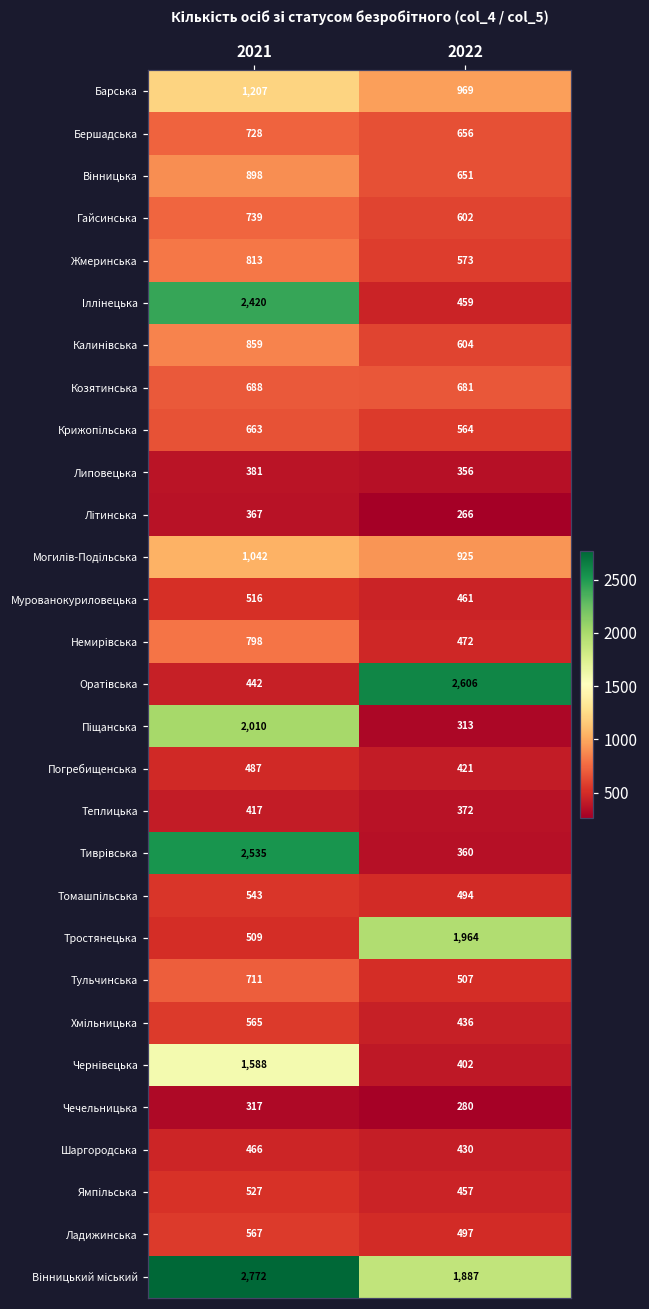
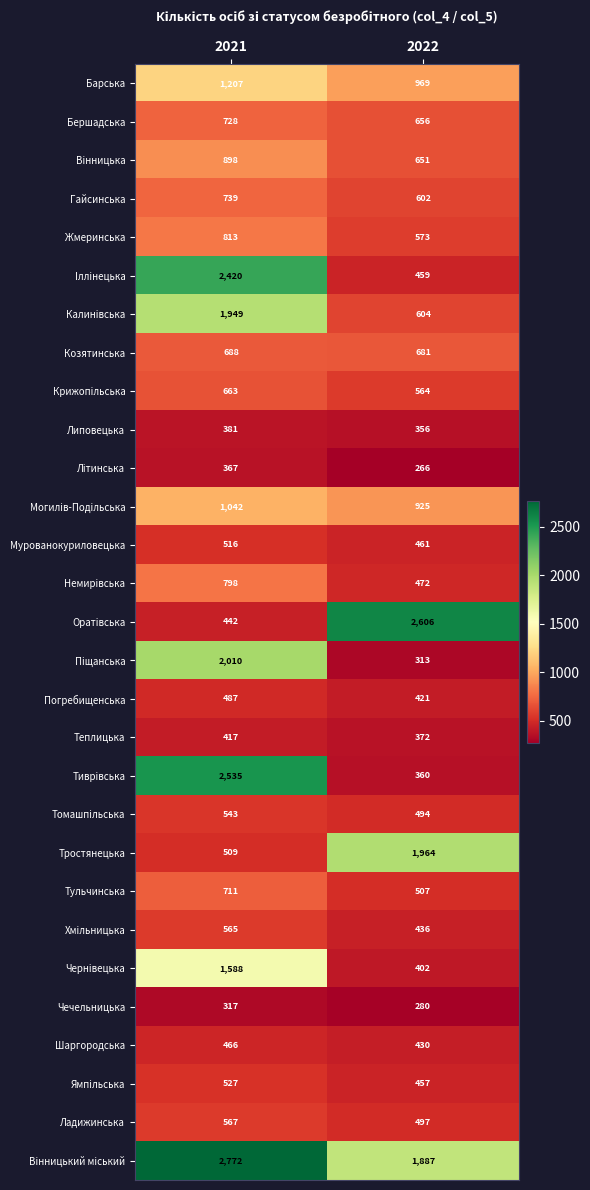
  {
    "Барська": {
      "2021": "1,207",
      "2022": "969"
    },
    "Бершадська": {
      "2021": "728",
      "2022": "656"
    },
    "Вінницька": {
      "2021": "898",
      "2022": "651"
    },
    "Гайсинська": {
      "2021": "739",
      "2022": "602"
    },
    "Жмеринська": {
      "2021": "813",
      "2022": "573"
    },
    "Іллінецька": {
      "2021": "2,420",
      "2022": "459"
    },
    "Калинівська": {
-     "2021": "859",
+     "2021": "1,949",
      "2022": "604"
    },
    "Козятинська": {
      "2021": "688",
      "2022": "681"
    },
    "Крижопільська": {
      "2021": "663",
      "2022": "564"
    },
    "Липовецька": {
      "2021": "381",
      "2022": "356"
    },
    "Літинська": {
      "2021": "367",
      "2022": "266"
    },
    "Могилів-Подільська": {
      "2021": "1,042",
      "2022": "925"
    },
    "Мурованокуриловецька": {
      "2021": "516",
      "2022": "461"
    },
    "Немирівська": {
      "2021": "798",
      "2022": "472"
    },
    "Оратівська": {
      "2021": "442",
      "2022": "2,606"
    },
    "Піщанська": {
      "2021": "2,010",
      "2022": "313"
    },
    "Погребищенська": {
      "2021": "487",
      "2022": "421"
    },
    "Теплицька": {
      "2021": "417",
      "2022": "372"
    },
    "Тиврівська": {
      "2021": "2,535",
      "2022": "360"
    },
    "Томашпільська": {
      "2021": "543",
      "2022": "494"
    },
    "Тростянецька": {
      "2021": "509",
      "2022": "1,964"
    },
    "Тульчинська": {
      "2021": "711",
      "2022": "507"
    },
    "Хмільницька": {
      "2021": "565",
      "2022": "436"
    },
    "Чернівецька": {
      "2021": "1,588",
      "2022": "402"
    },
    "Чечельницька": {
      "2021": "317",
      "2022": "280"
    },
    "Шаргородська": {
      "2021": "466",
      "2022": "430"
    },
    "Ямпільська": {
      "2021": "527",
      "2022": "457"
    },
    "Ладижинська": {
      "2021": "567",
      "2022": "497"
    },
    "Вінницький міський": {
      "2021": "2,772",
      "2022": "1,887"
    }
  }
